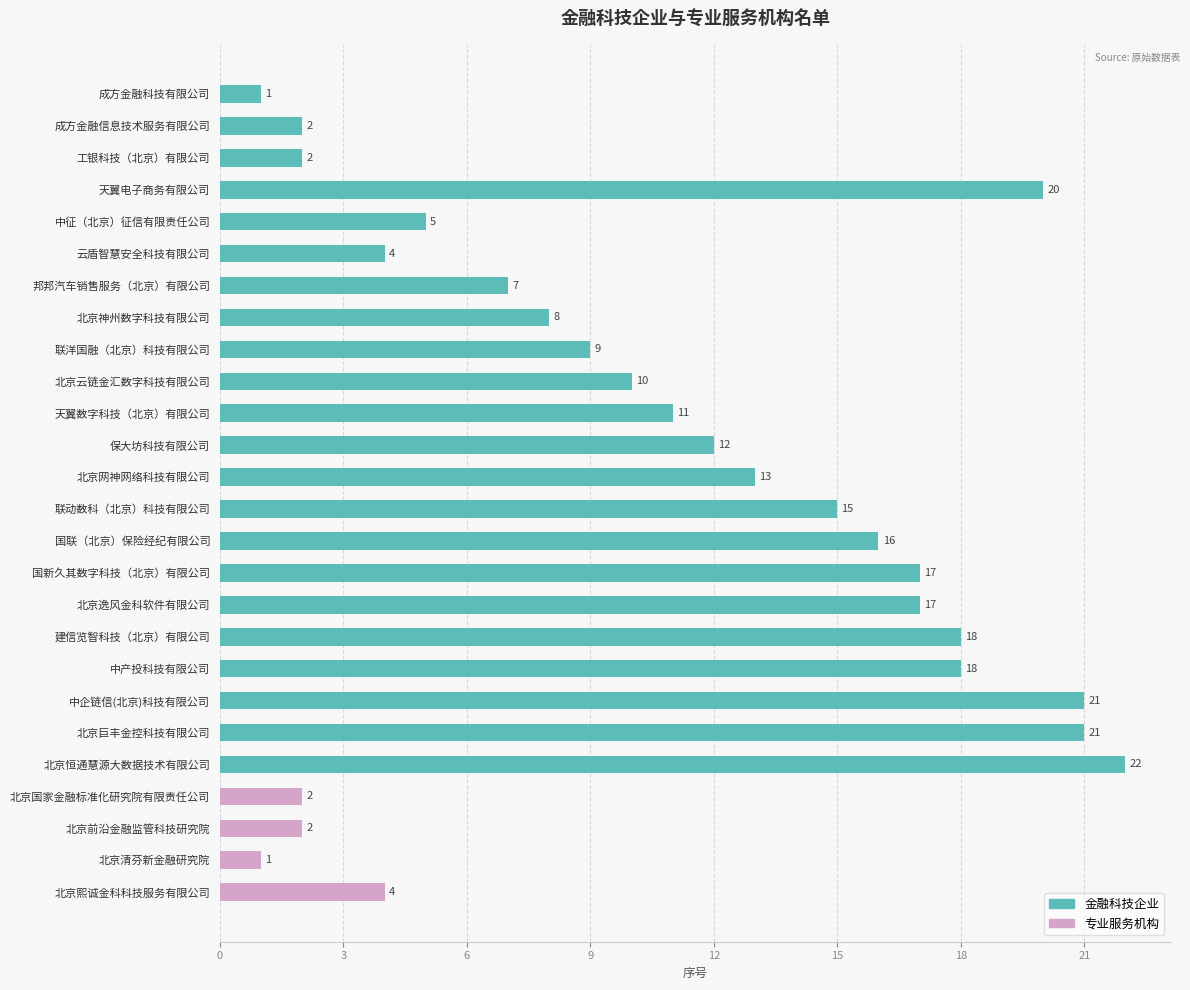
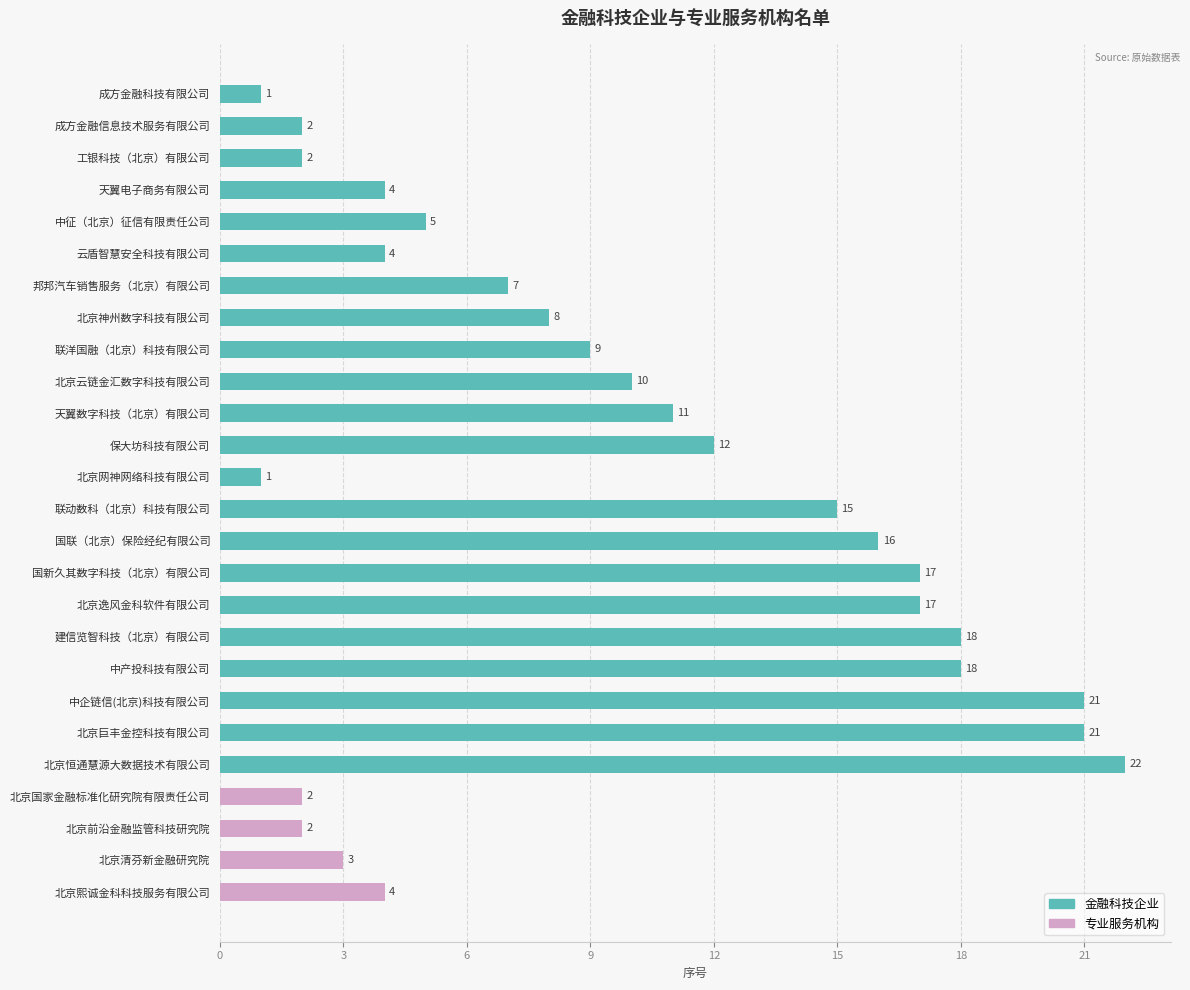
  {
    "成方金融科技有限公司": 1,
    "成方金融信息技术服务有限公司": 2,
    "工银科技（北京）有限公司": 2,
-   "天翼电子商务有限公司": 20,
+   "天翼电子商务有限公司": 4,
    "中征（北京）征信有限责任公司": 5,
    "云盾智慧安全科技有限公司": 4,
    "邦邦汽车销售服务（北京）有限公司": 7,
    "北京神州数字科技有限公司": 8,
    "联洋国融（北京）科技有限公司": 9,
    "北京云链金汇数字科技有限公司": 10,
    "天翼数字科技（北京）有限公司": 11,
    "保大坊科技有限公司": 12,
-   "北京网神网络科技有限公司": 13,
+   "北京网神网络科技有限公司": 1,
    "联动数科（北京）科技有限公司": 15,
    "国联（北京）保险经纪有限公司": 16,
    "国新久其数字科技（北京）有限公司": 17,
    "北京逸风金科软件有限公司": 17,
    "建信览智科技（北京）有限公司": 18,
    "中产投科技有限公司": 18,
    "中企链信(北京)科技有限公司": 21,
    "北京巨丰金控科技有限公司": 21,
    "北京恒通慧源大数据技术有限公司": 22,
    "北京国家金融标准化研究院有限责任公司": 2,
    "北京前沿金融监管科技研究院": 2,
-   "北京清芬新金融研究院": 1,
+   "北京清芬新金融研究院": 3,
    "北京熙诚金科科技服务有限公司": 4
  }
